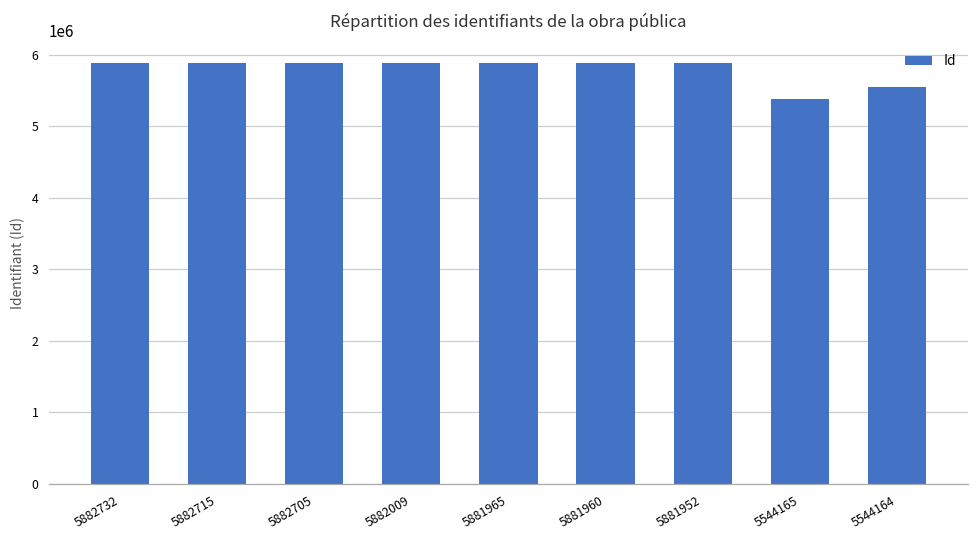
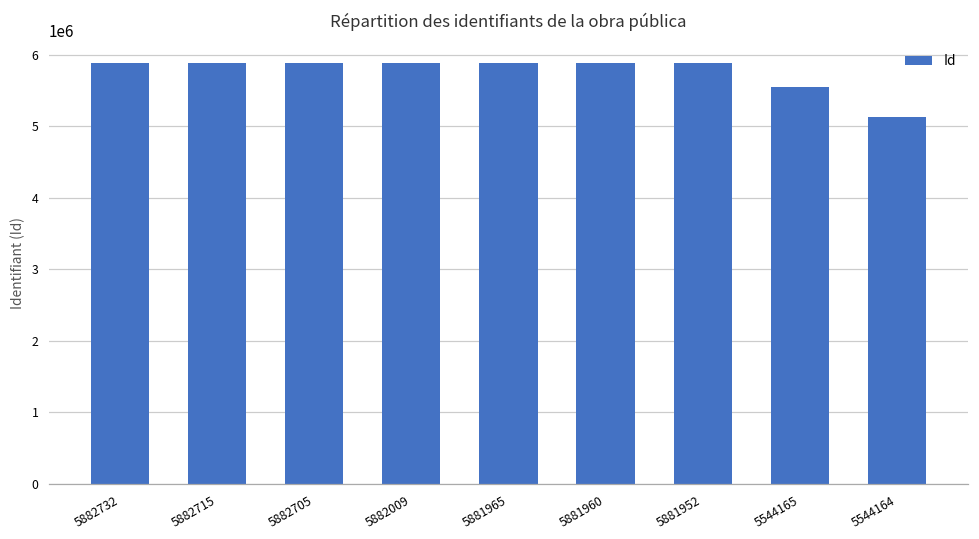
  {
    "5882732": 5900000,
    "5882715": 5900000,
    "5882705": 5900000,
    "5882009": 5900000,
    "5881965": 5900000,
    "5881960": 5900000,
    "5881952": 5900000,
-   "5544165": 5400000,
-   "5544164": 5500000
+   "5544165": 5500000,
+   "5544164": 5100000
  }
